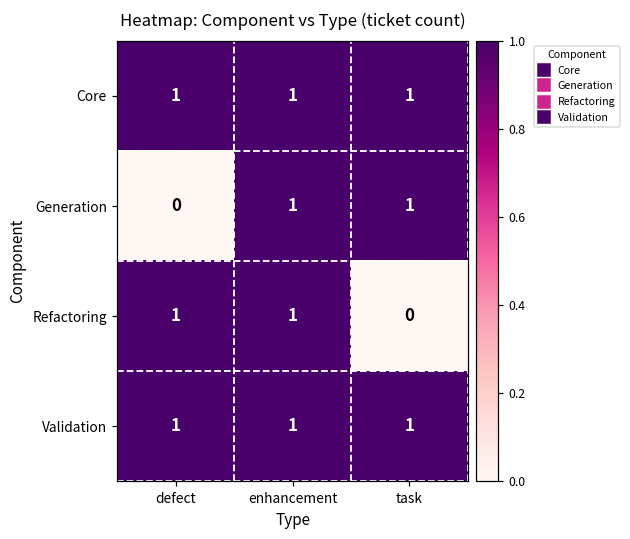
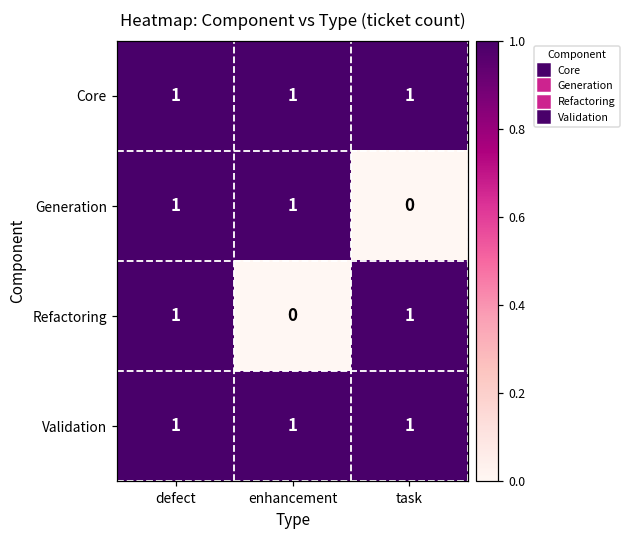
  {
    "Core": {
      "defect": 1,
      "enhancement": 1,
      "task": 1
    },
    "Generation": {
-     "defect": 0,
+     "defect": 1,
      "enhancement": 1,
-     "task": 1
+     "task": 0
    },
    "Refactoring": {
      "defect": 1,
-     "enhancement": 1,
-     "task": 0
+     "enhancement": 0,
+     "task": 1
    },
    "Validation": {
      "defect": 1,
      "enhancement": 1,
      "task": 1
    }
  }
